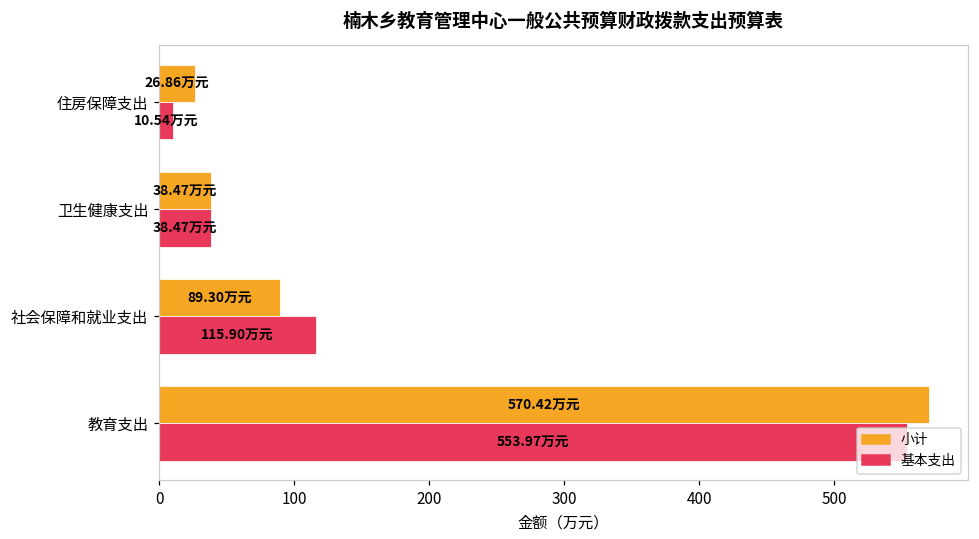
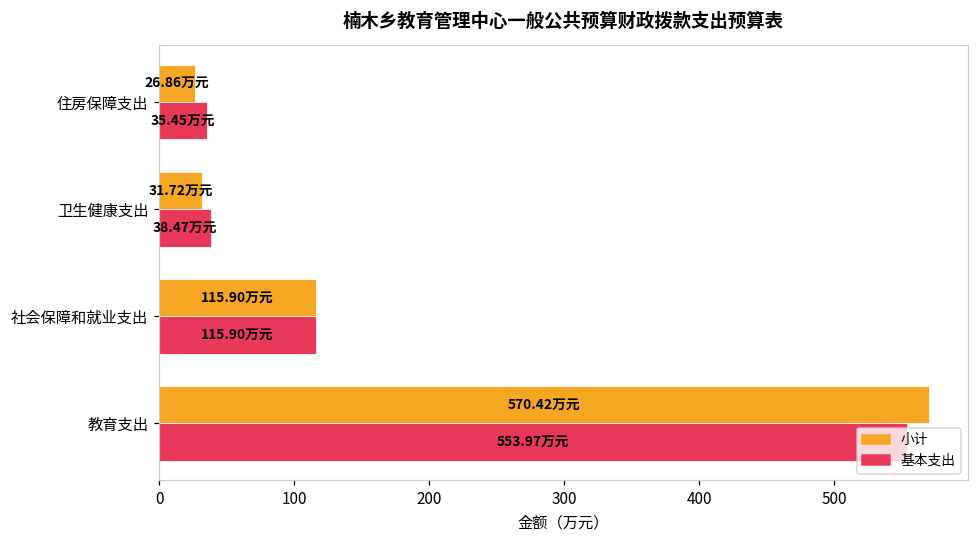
  {
    "小计": {
      "住房保障支出": 26.86,
-     "卫生健康支出": 38.47,
-     "社会保障和就业支出": 89.30,
+     "卫生健康支出": 31.72,
+     "社会保障和就业支出": 115.90,
      "教育支出": 570.42
    },
    "基本支出": {
-     "住房保障支出": 10.54,
+     "住房保障支出": 35.45,
      "卫生健康支出": 38.47,
      "社会保障和就业支出": 115.90
    }
  }
